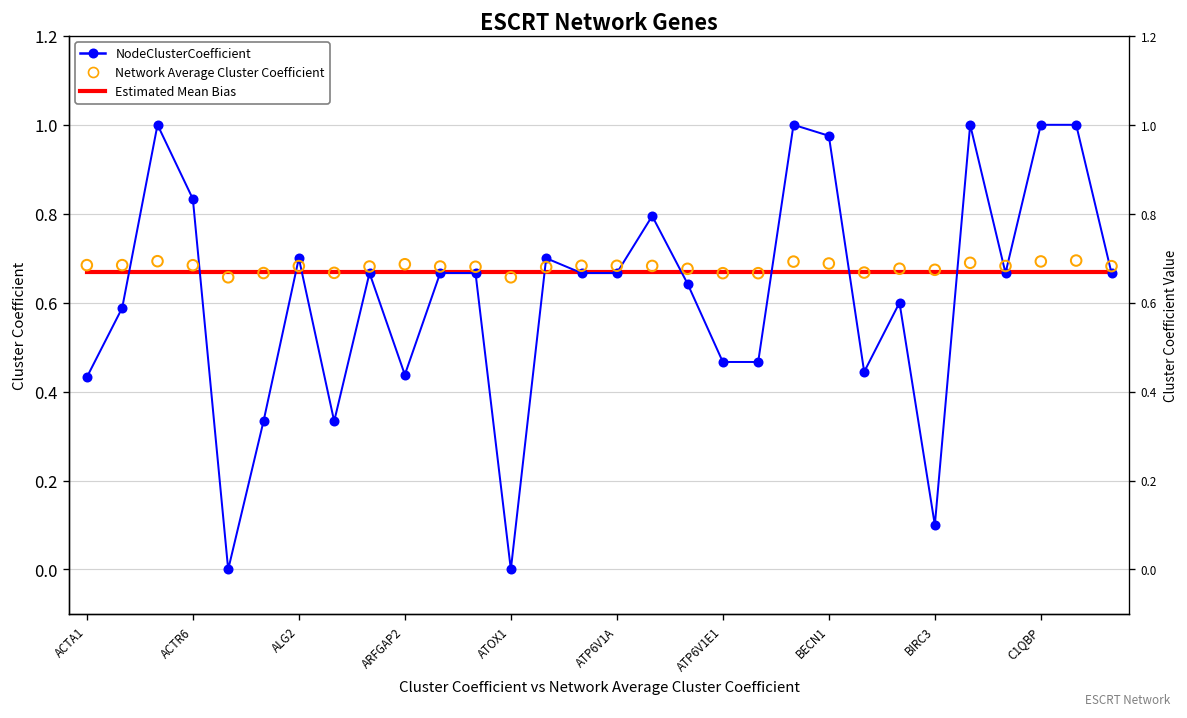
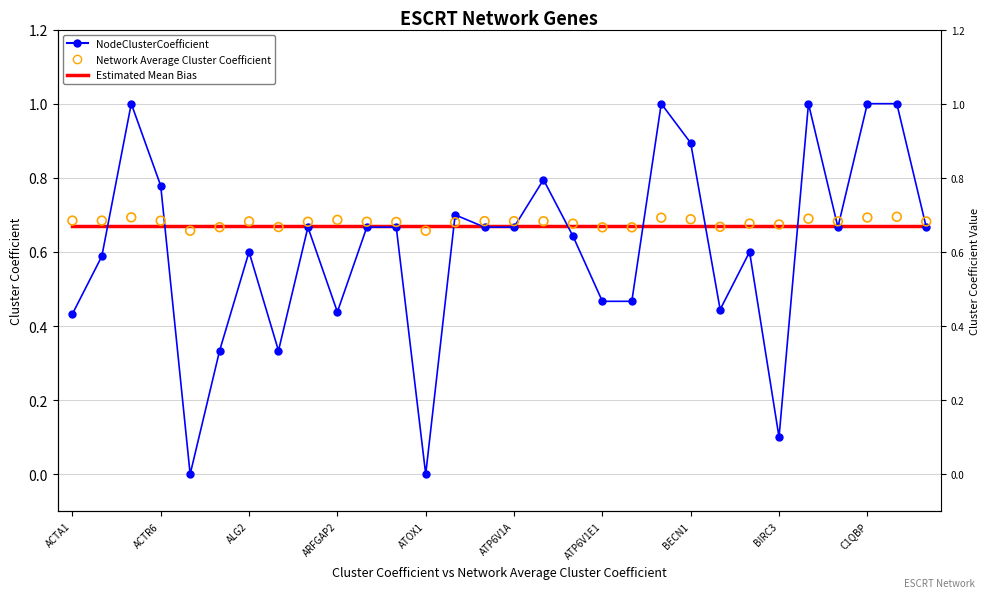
  {
    "NodeClusterCoefficient": {
      "ACTA1": 0.43,
-     "ACTR6": 0.83,
-     "ALG2": 0.7,
+     "ACTR6": 0.78,
+     "ALG2": 0.6,
      "ARFGAP2": 0.44,
      "ATOX1": 0.00,
      "ATP6V1E1": 0.47,
-     "BECN1": 0.98,
+     "BECN1": 0.89,
      "BIRC3": 0.10,
      "C1QBP": 1.00
    },
    "Estimated Mean Bias": {
      "ACTA1": 0.67,
      "ACTR6": 0.67,
      "ALG2": 0.67,
      "ARFGAP2": 0.67,
      "ATOX1": 0.67,
      "BECN1": 0.67,
      "C1QBP": 0.67
    }
  }
